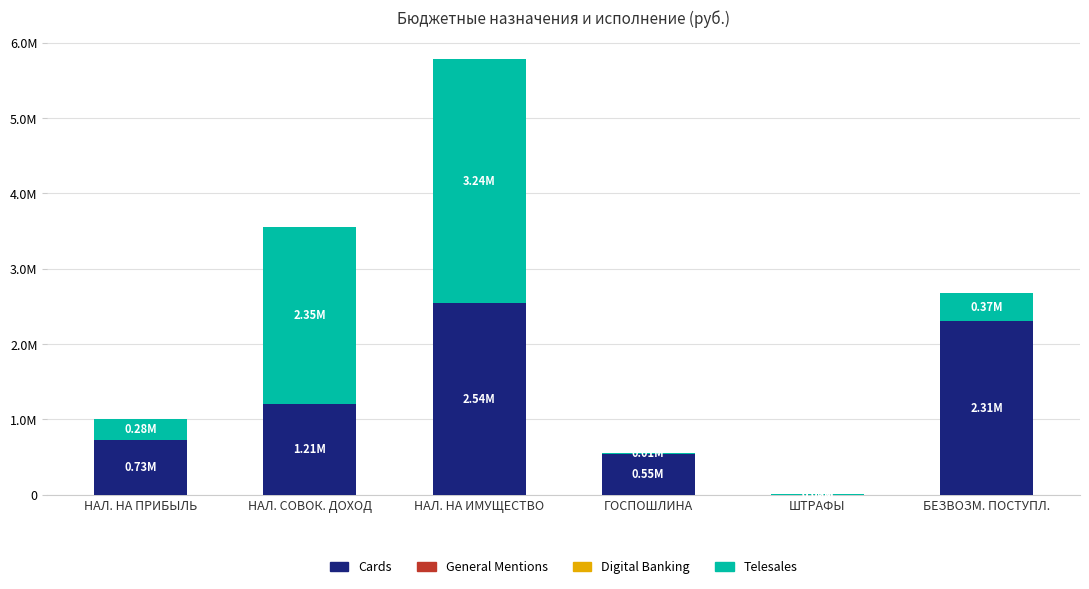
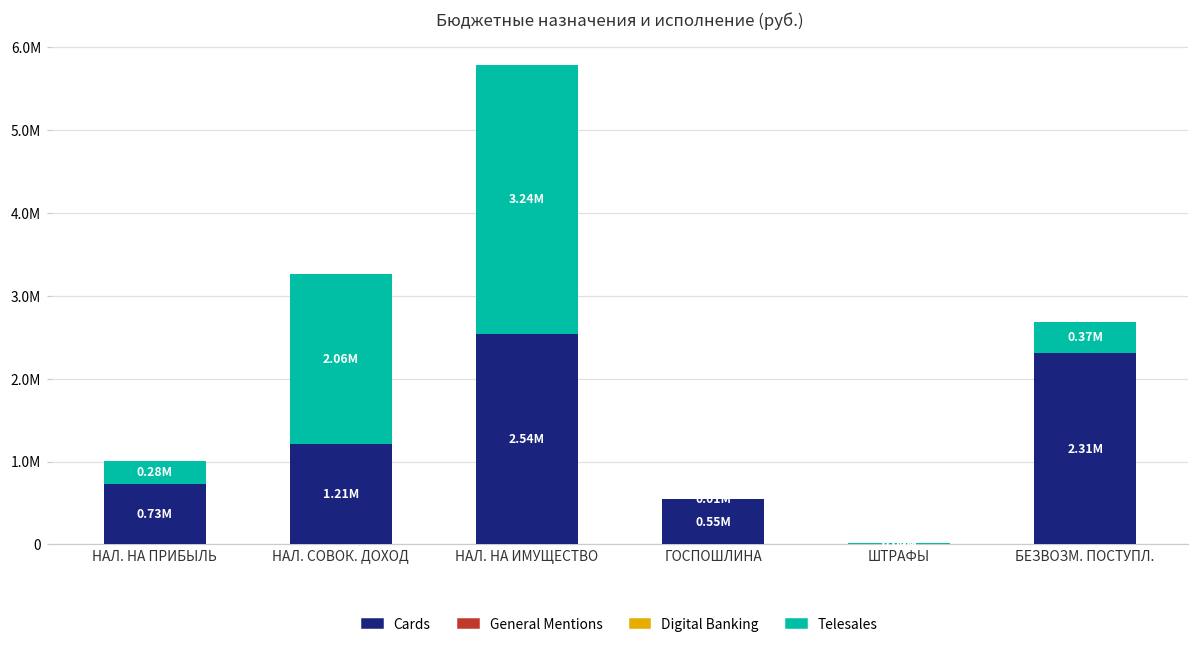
  {
    "Digital Banking": {
      "НАЛ. НА ПРИБЫЛЬ": "0.73M",
      "НАЛ. СОВОК. ДОХОД": "1.21M",
      "НАЛ. НА ИМУЩЕСТВО": "2.54M",
      "ГОСПОШЛИНА": "0.55M",
      "БЕЗВОЗМ. ПОСТУПЛ.": "2.31M"
    },
    "Telesales": {
      "НАЛ. НА ПРИБЫЛЬ": "0.28M",
-     "НАЛ. СОВОК. ДОХОД": "2.35M",
+     "НАЛ. СОВОК. ДОХОД": "2.06M",
      "НАЛ. НА ИМУЩЕСТВО": "3.24M",
      "БЕЗВОЗМ. ПОСТУПЛ.": "0.37M"
    }
  }
